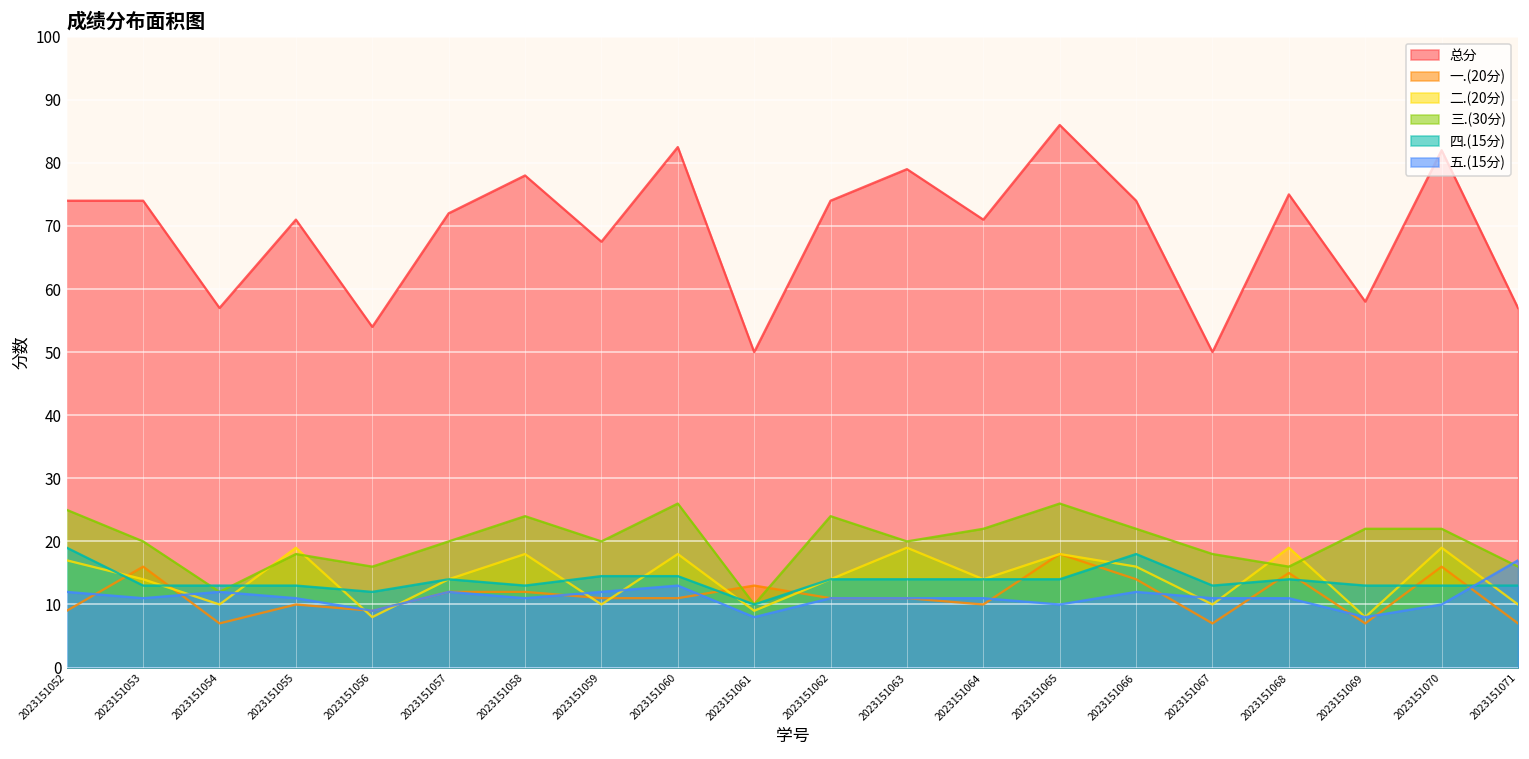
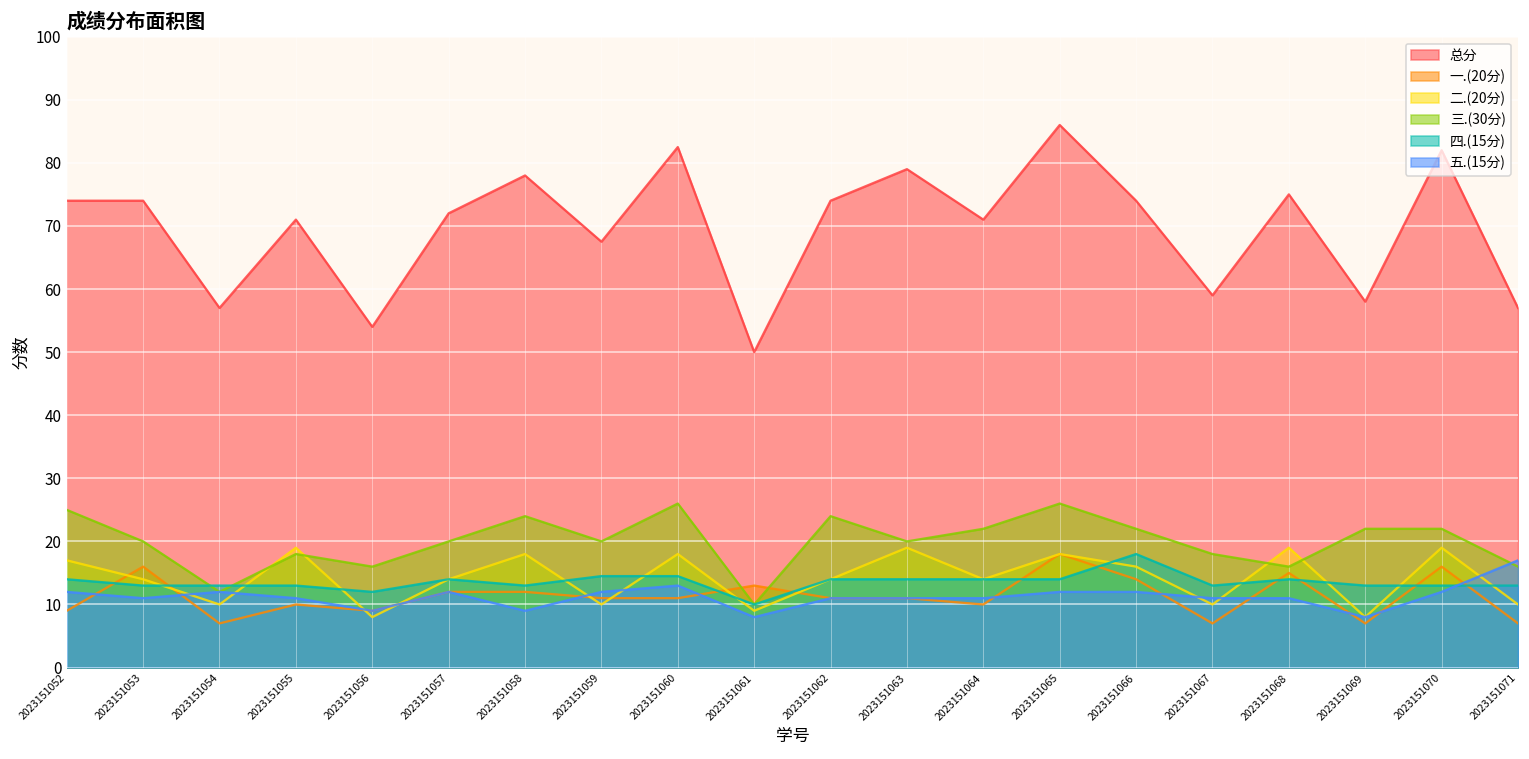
  {
    "总分": {
      "2023151052": 74,
      "2023151053": 74,
      "2023151054": 57,
      "2023151055": 71,
      "2023151056": 54,
      "2023151057": 72,
      "2023151058": 78,
      "2023151059": 68,
      "2023151060": 83,
      "2023151061": 50,
      "2023151062": 74,
      "2023151063": 79,
      "2023151064": 71,
      "2023151065": 86,
      "2023151066": 74,
-     "2023151067": 50,
+     "2023151067": 59,
      "2023151068": 75,
      "2023151069": 58,
      "2023151071": 57
    },
    "一.(20分)": {
      "2023151052": 9,
      "2023151053": 16,
      "2023151054": 7,
      "2023151055": 10,
      "2023151058": 12,
      "2023151059": 11,
      "2023151060": 11,
      "2023151061": 13,
      "2023151064": 10,
      "2023151066": 14,
      "2023151067": 7,
      "2023151068": 15,
      "2023151069": 7,
      "2023151070": 16,
      "2023151071": 7
    },
    "二.(20分)": {
      "2023151052": 17,
      "2023151053": 14,
      "2023151054": 10,
      "2023151055": 19,
      "2023151056": 8,
      "2023151058": 18,
      "2023151059": 10,
      "2023151060": 18,
      "2023151061": 9,
      "2023151063": 19,
      "2023151066": 16,
      "2023151067": 10,
      "2023151068": 19,
      "2023151070": 19,
      "2023151071": 10
    },
    "三.(30分)": {
      "2023151052": 25,
      "2023151053": 20,
      "2023151055": 18,
      "2023151056": 16,
      "2023151057": 20,
      "2023151058": 24,
      "2023151059": 20,
      "2023151060": 26,
      "2023151062": 24,
      "2023151063": 20,
      "2023151064": 22,
      "2023151065": 26,
      "2023151066": 22,
      "2023151067": 18,
      "2023151068": 16,
      "2023151069": 22,
      "2023151070": 22,
      "2023151071": 16
    },
    "四.(15分)": {
-     "2023151052": 19,
+     "2023151052": 14,
      "2023151053": 13,
      "2023151054": 13,
      "2023151055": 13,
      "2023151056": 12,
      "2023151058": 13,
      "2023151059": 15,
      "2023151060": 15,
      "2023151063": 14,
      "2023151065": 14,
      "2023151066": 18,
      "2023151067": 13,
      "2023151068": 14,
      "2023151069": 13,
      "2023151070": 13,
      "2023151071": 13
    },
    "五.(15分)": {
      "2023151052": 12,
      "2023151053": 11,
      "2023151055": 11,
-     "2023151058": 11,
+     "2023151058": 9,
      "2023151059": 12,
      "2023151060": 13,
      "2023151061": 8,
      "2023151064": 11,
-     "2023151065": 10,
+     "2023151065": 12,
      "2023151066": 12,
      "2023151067": 11,
      "2023151068": 11,
-     "2023151070": 10,
+     "2023151070": 12,
      "2023151071": 17
    }
  }
